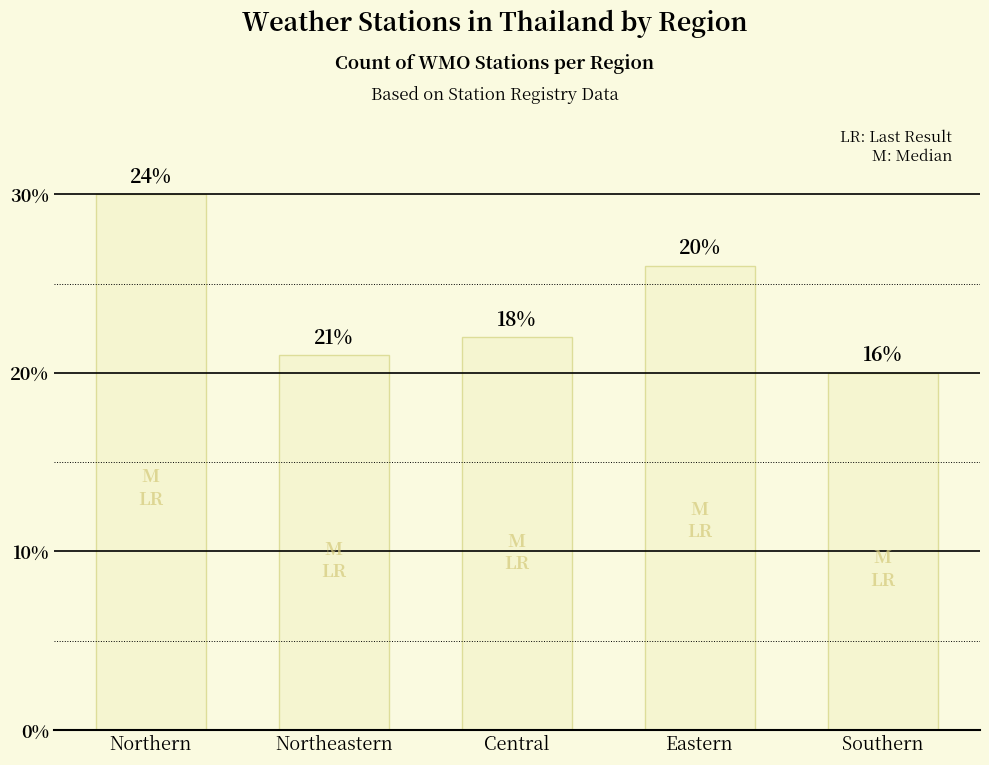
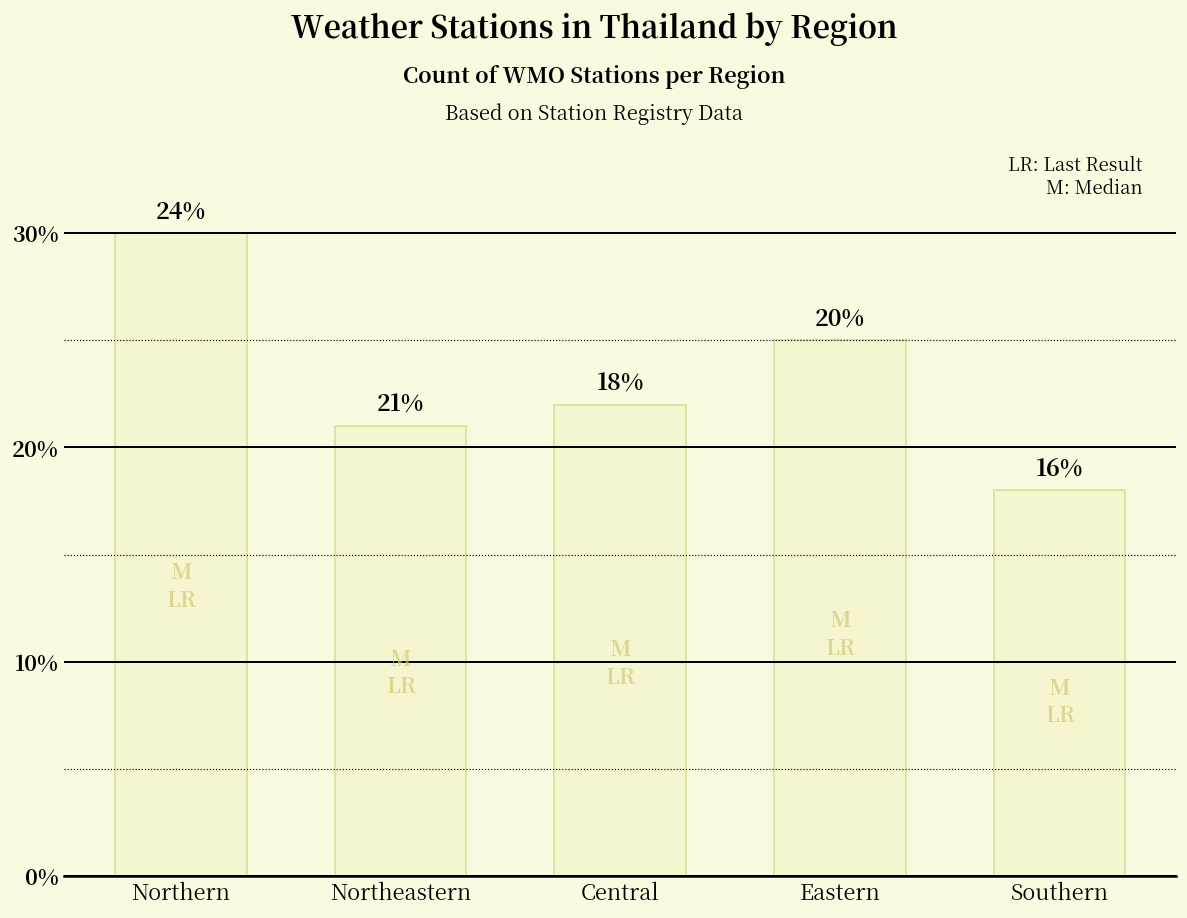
  {
-   "Eastern": "26%",
-   "Southern": "20%"
+   "Eastern": "25%",
+   "Southern": "18%"
  }
